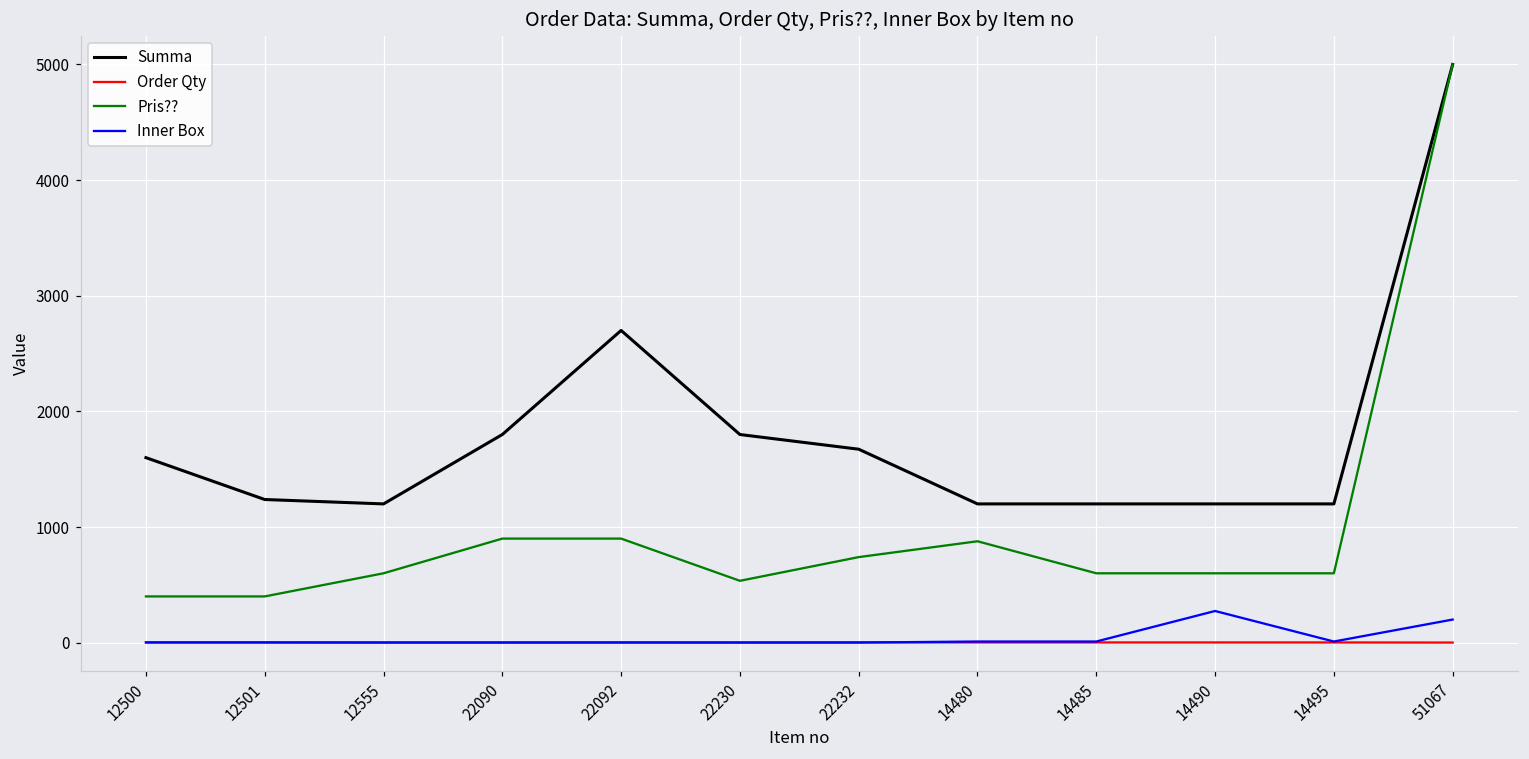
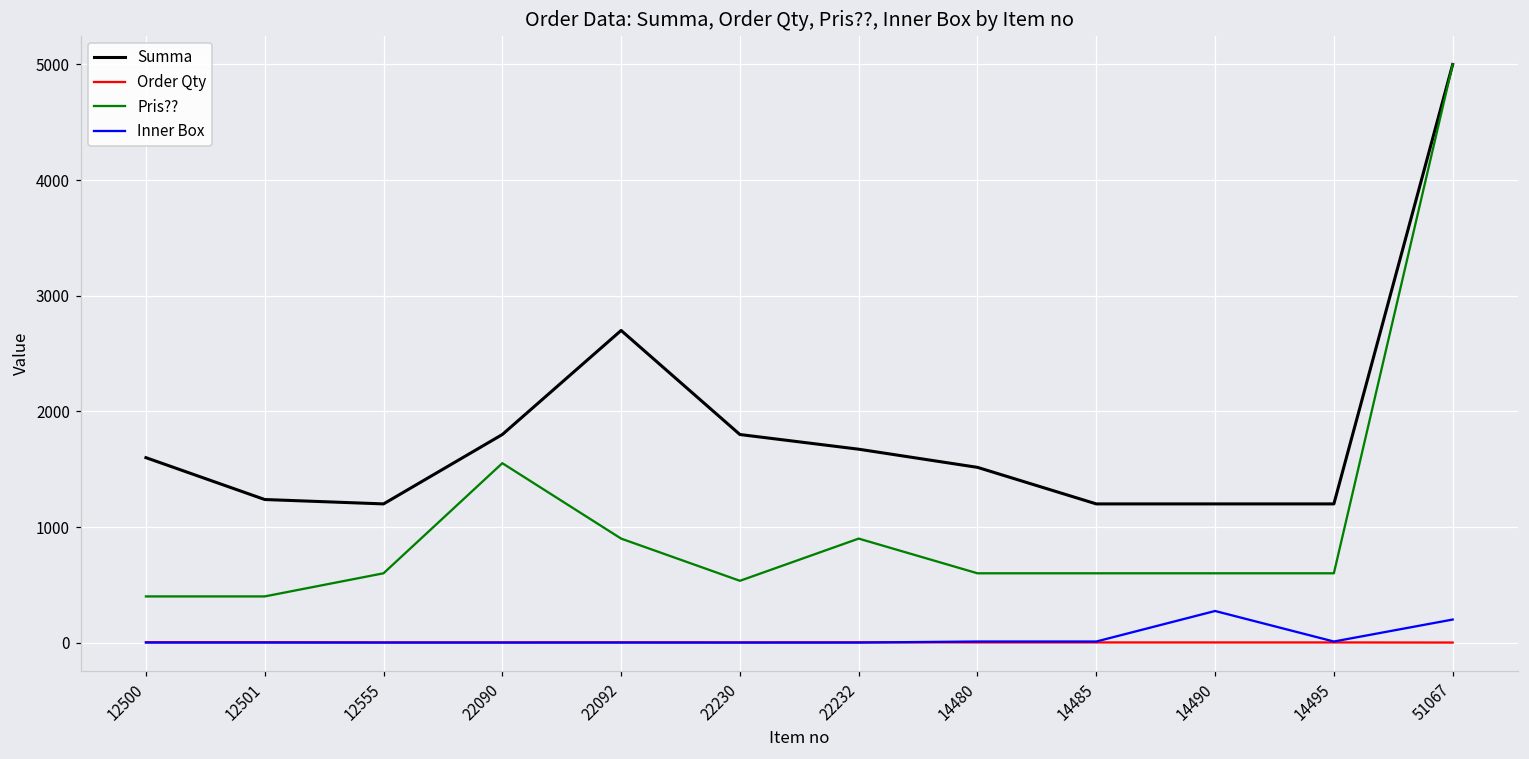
  {
    "Summa": {
      "12500": 1600,
      "12501": 1240,
      "12555": 1200,
      "22090": 1800,
      "22092": 2700,
      "22230": 1800,
      "22232": 1670,
-     "14480": 1200,
+     "14480": 1520,
      "14485": 1200,
      "14490": 1200,
      "14495": 1200
    },
    "Order Qty": {
      "14490": 0,
      "51067": 0
    },
    "Pris??": {
      "12500": 400,
      "12501": 400,
      "12555": 600,
-     "22090": 900,
+     "22090": 1550,
      "22092": 900,
      "22230": 540,
-     "22232": 740,
-     "14480": 880,
+     "22232": 900,
+     "14480": 600,
      "14485": 600,
      "14490": 600,
      "14495": 600
    },
    "Inner Box": {
      "14490": 270,
      "51067": 200
    }
  }
